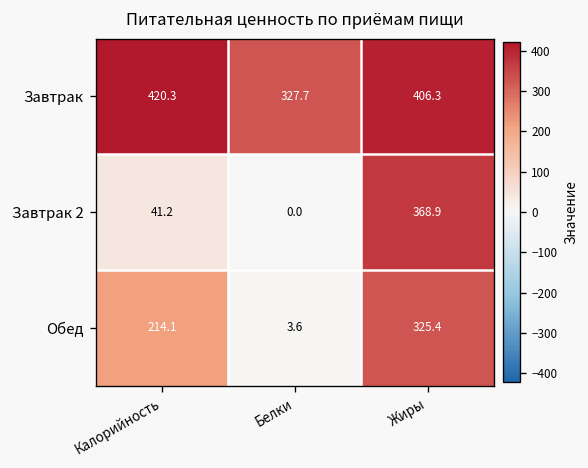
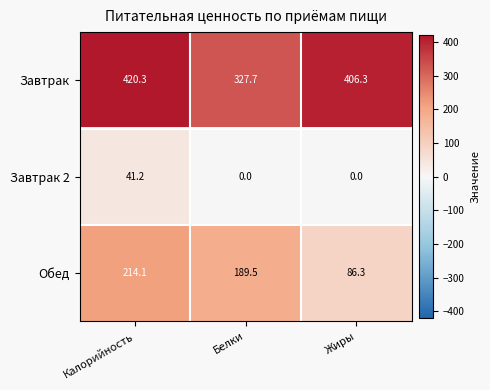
  {
    "Завтрак": {
      "Калорийность": 420.3,
      "Белки": 327.7,
      "Жиры": 406.3
    },
    "Завтрак 2": {
      "Калорийность": 41.2,
      "Белки": 0.0,
-     "Жиры": 368.9
+     "Жиры": 0.0
    },
    "Обед": {
      "Калорийность": 214.1,
-     "Белки": 3.6,
-     "Жиры": 325.4
+     "Белки": 189.5,
+     "Жиры": 86.3
    }
  }
